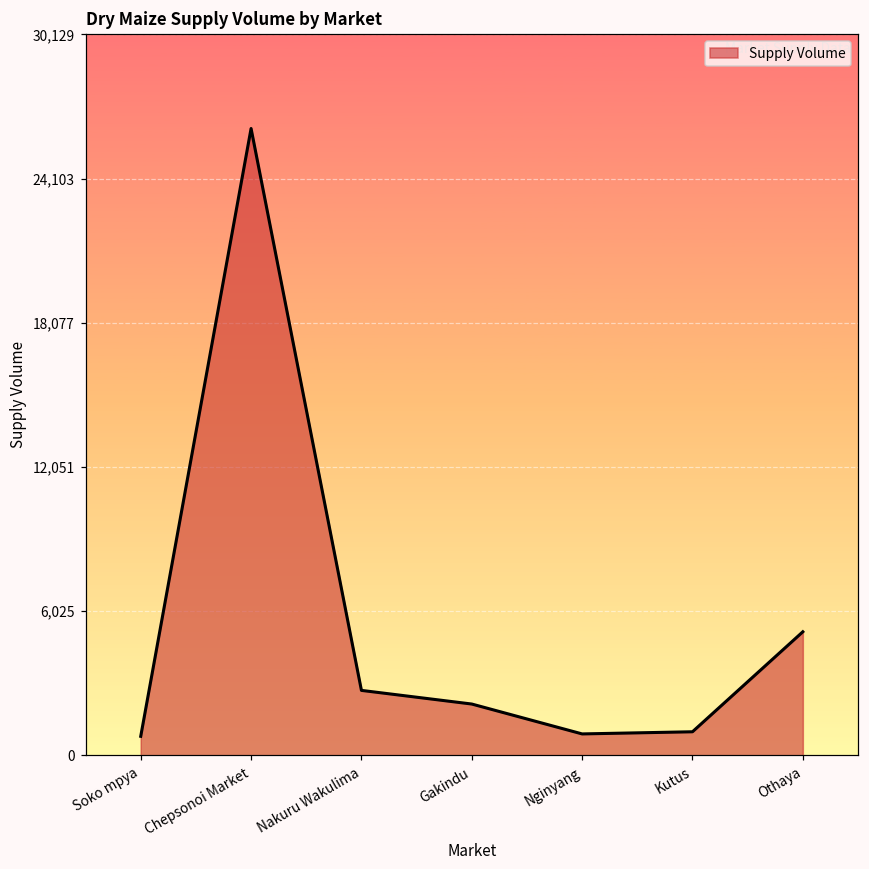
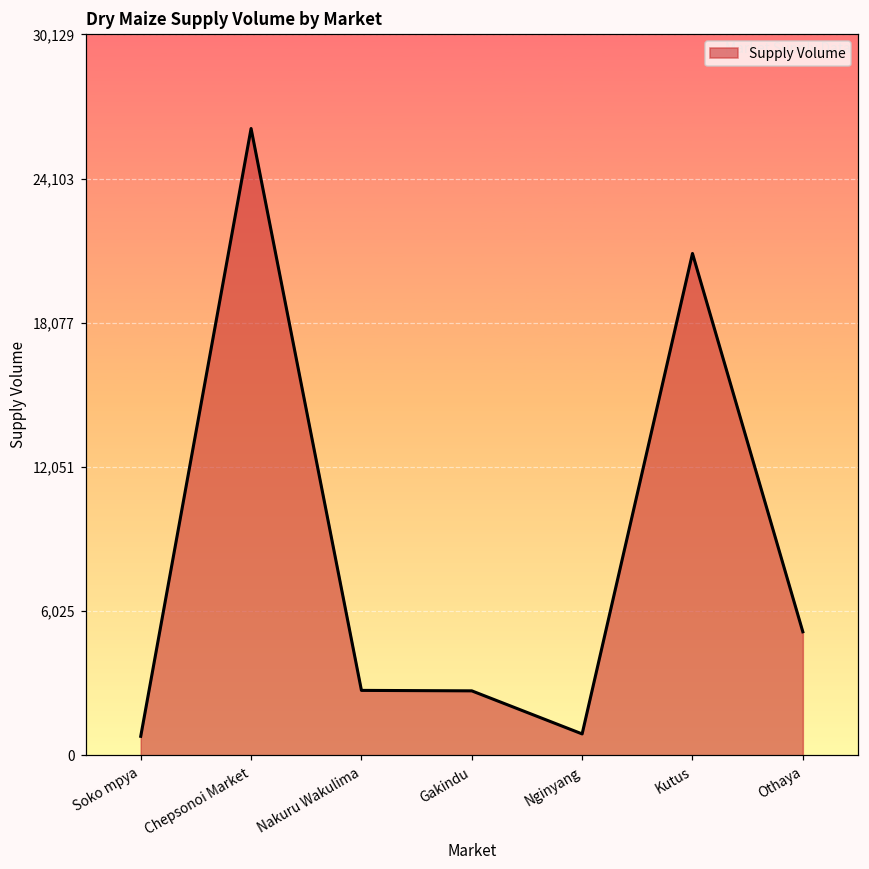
  {
    "Soko mpya": "800",
    "Chepsonoi Market": "26,200",
    "Nakuru Wakulima": "2,700",
-   "Gakindu": "2,100",
+   "Gakindu": "2,700",
    "Nginyang": "900",
-   "Kutus": "1,000",
+   "Kutus": "21,000",
    "Othaya": "5,200"
  }
